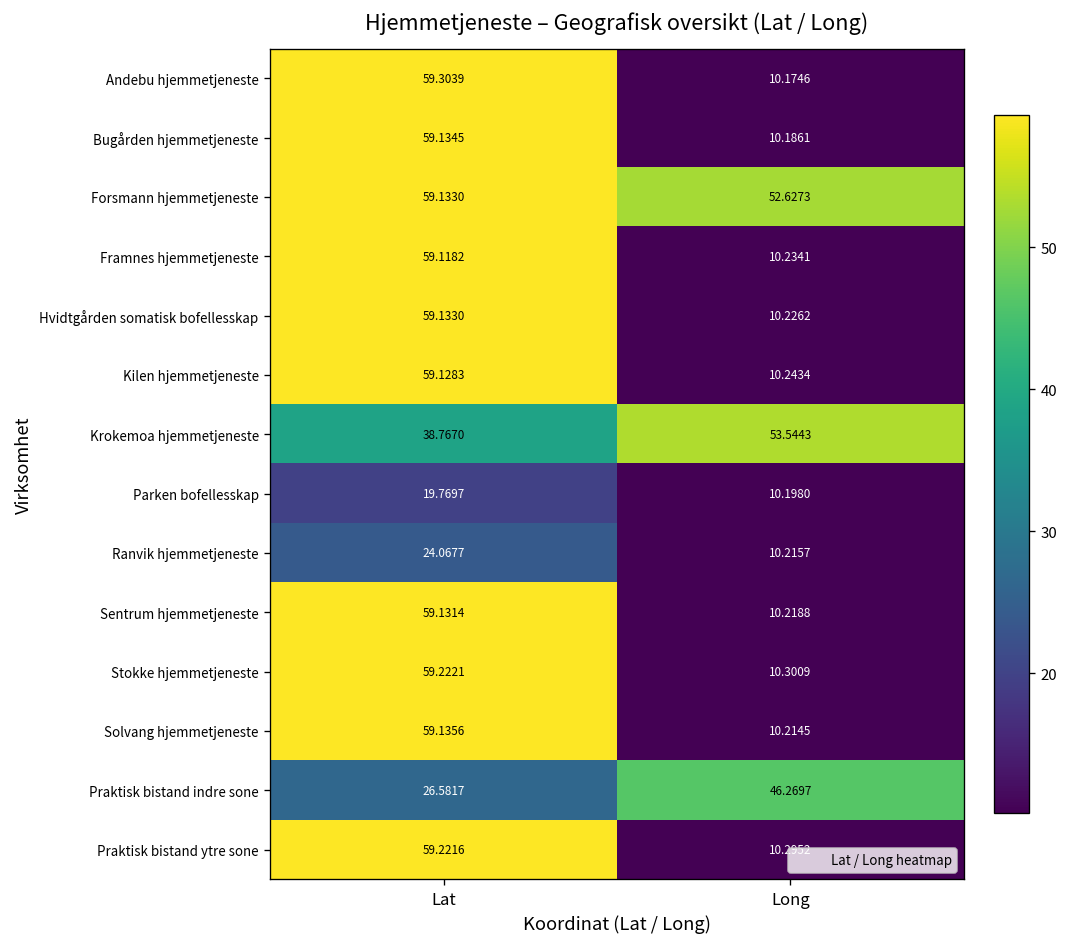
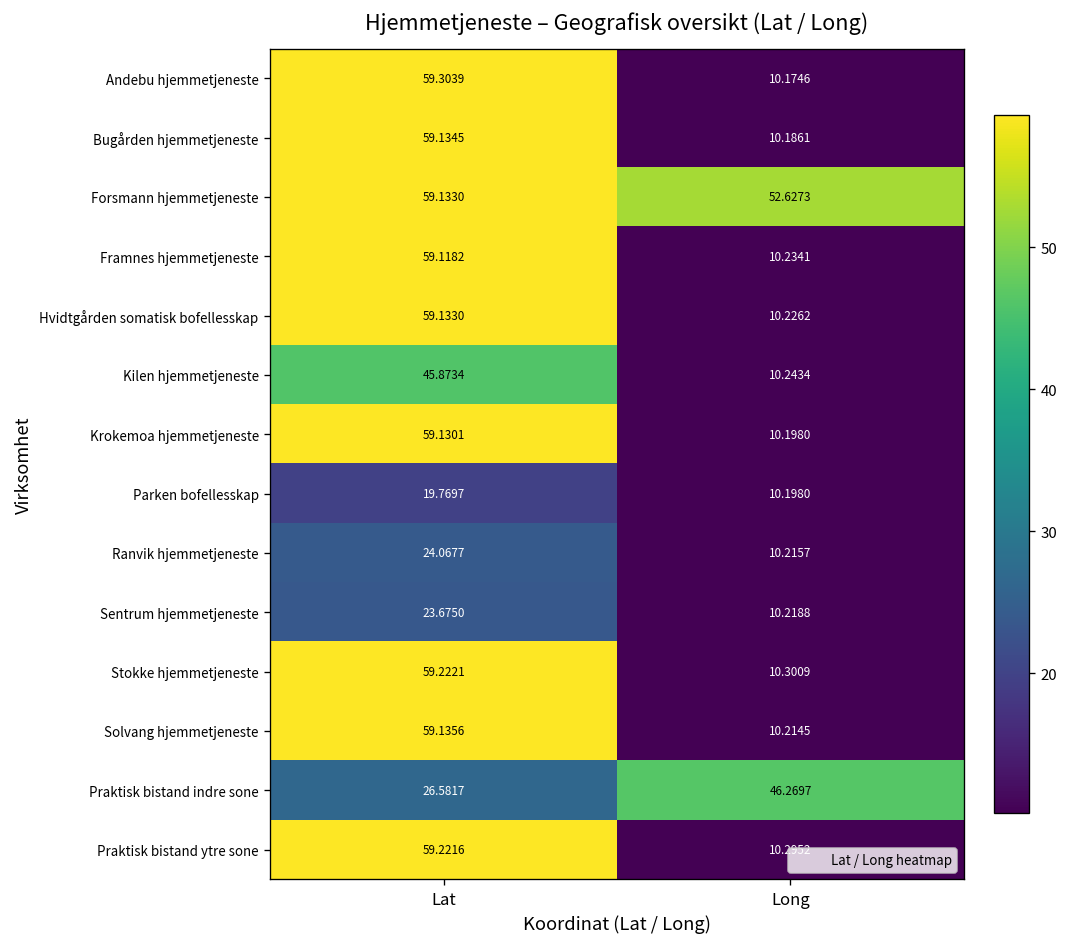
  {
    "Andebu hjemmetjeneste": {
      "Lat": 59.3039,
      "Long": 10.1746
    },
    "Bugården hjemmetjeneste": {
      "Lat": 59.1345,
      "Long": 10.1861
    },
    "Forsmann hjemmetjeneste": {
      "Lat": 59.1330,
      "Long": 52.6273
    },
    "Framnes hjemmetjeneste": {
      "Lat": 59.1182,
      "Long": 10.2341
    },
    "Hvidtgården somatisk bofellesskap": {
      "Lat": 59.1330,
      "Long": 10.2262
    },
    "Kilen hjemmetjeneste": {
-     "Lat": 59.1283,
+     "Lat": 45.8734,
      "Long": 10.2434
    },
    "Krokemoa hjemmetjeneste": {
-     "Lat": 38.7670,
-     "Long": 53.5443
+     "Lat": 59.1301,
+     "Long": 10.1980
    },
    "Parken bofellesskap": {
      "Lat": 19.7697,
      "Long": 10.1980
    },
    "Ranvik hjemmetjeneste": {
      "Lat": 24.0677,
      "Long": 10.2157
    },
    "Sentrum hjemmetjeneste": {
-     "Lat": 59.1314,
+     "Lat": 23.6750,
      "Long": 10.2188
    },
    "Stokke hjemmetjeneste": {
      "Lat": 59.2221,
      "Long": 10.3009
    },
    "Solvang hjemmetjeneste": {
      "Lat": 59.1356,
      "Long": 10.2145
    },
    "Praktisk bistand indre sone": {
      "Lat": 26.5817,
      "Long": 46.2697
    },
    "Praktisk bistand ytre sone": {
      "Lat": 59.2216
    }
  }
